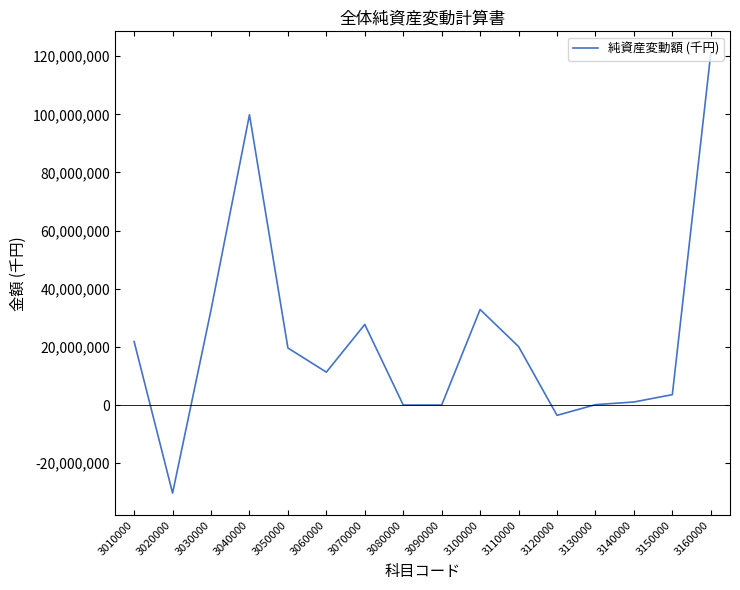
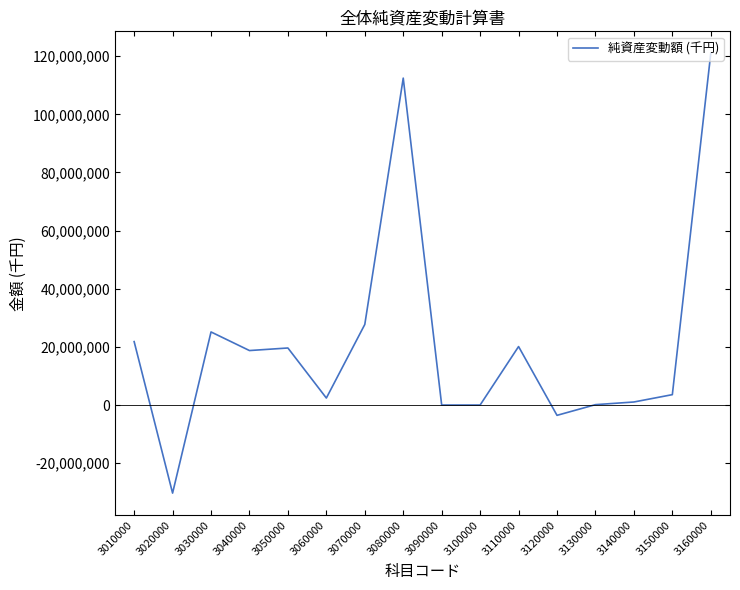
  {
    "3010000": "22,000,000",
    "3020000": "-30,000,000",
-   "3030000": "33,000,000",
-   "3040000": "100,000,000",
+   "3030000": "25,000,000",
+   "3040000": "19,000,000",
    "3050000": "20,000,000",
-   "3060000": "11,000,000",
+   "3060000": "2,000,000",
    "3070000": "28,000,000",
-   "3080000": "0",
+   "3080000": "112,000,000",
    "3090000": "0",
-   "3100000": "33,000,000",
+   "3100000": "0",
    "3110000": "20,000,000",
    "3120000": "-4,000,000",
    "3130000": "0",
    "3140000": "1,000,000",
    "3150000": "4,000,000"
  }
